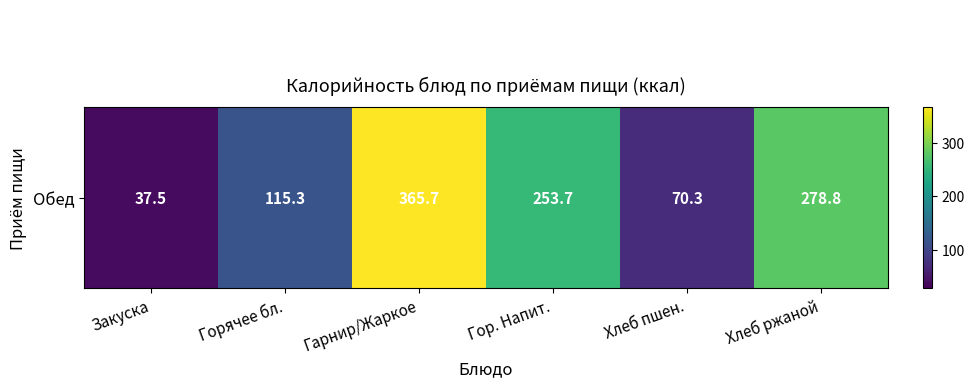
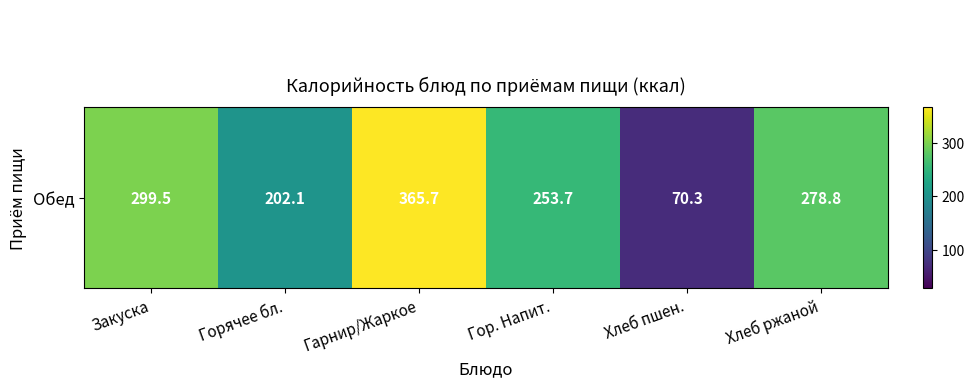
  {
    "Обед": {
-     "Закуска": 37.5,
-     "Горячее бл.": 115.3,
+     "Закуска": 299.5,
+     "Горячее бл.": 202.1,
      "Гарнир/Жаркое": 365.7,
      "Гор. Напит.": 253.7,
      "Хлеб пшен.": 70.3,
      "Хлеб ржаной": 278.8
    }
  }
